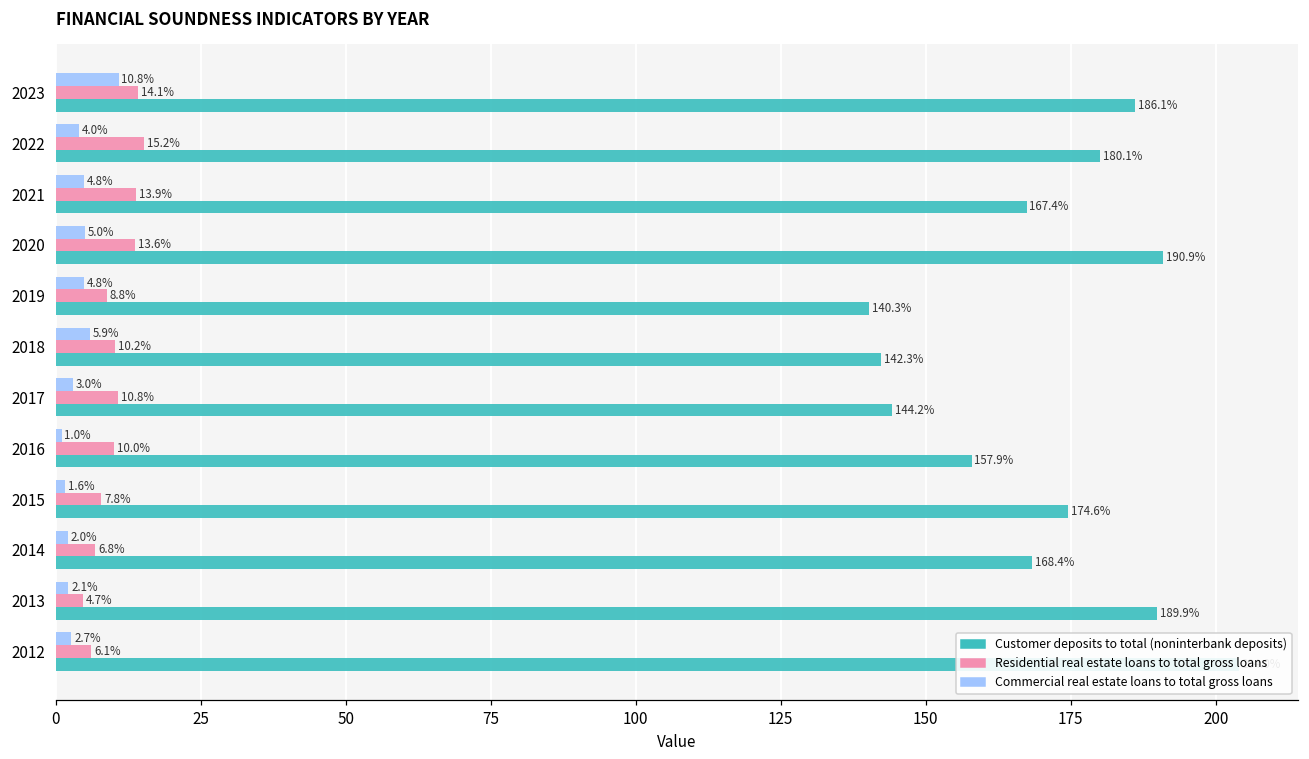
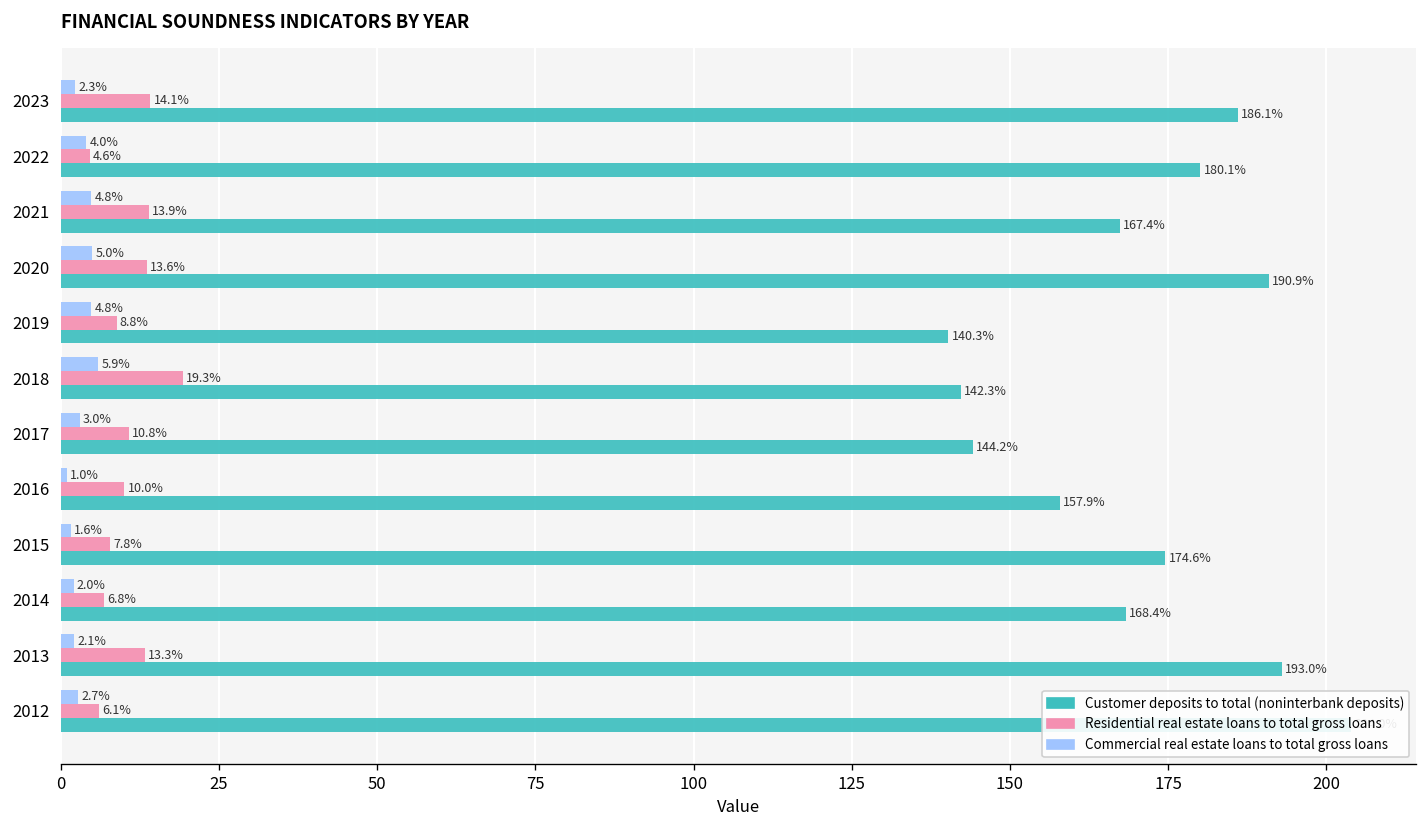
  {
    "Customer deposits to total (noninterbank deposits)": {
      "2023": "186.1%",
      "2022": "180.1%",
      "2021": "167.4%",
      "2020": "190.9%",
      "2019": "140.3%",
      "2018": "142.3%",
      "2017": "144.2%",
      "2016": "157.9%",
      "2015": "174.6%",
      "2014": "168.4%",
-     "2013": "189.9%"
+     "2013": "193.0%"
    },
    "Residential real estate loans to total gross loans": {
      "2023": "14.1%",
-     "2022": "15.2%",
+     "2022": "4.6%",
      "2021": "13.9%",
      "2020": "13.6%",
      "2019": "8.8%",
-     "2018": "10.2%",
+     "2018": "19.3%",
      "2017": "10.8%",
      "2016": "10.0%",
      "2015": "7.8%",
      "2014": "6.8%",
-     "2013": "4.7%",
+     "2013": "13.3%",
      "2012": "6.1%"
    },
    "Commercial real estate loans to total gross loans": {
-     "2023": "10.8%",
+     "2023": "2.3%",
      "2022": "4.0%",
      "2021": "4.8%",
      "2020": "5.0%",
      "2019": "4.8%",
      "2018": "5.9%",
      "2017": "3.0%",
      "2016": "1.0%",
      "2015": "1.6%",
      "2014": "2.0%",
      "2013": "2.1%",
      "2012": "2.7%"
    }
  }
